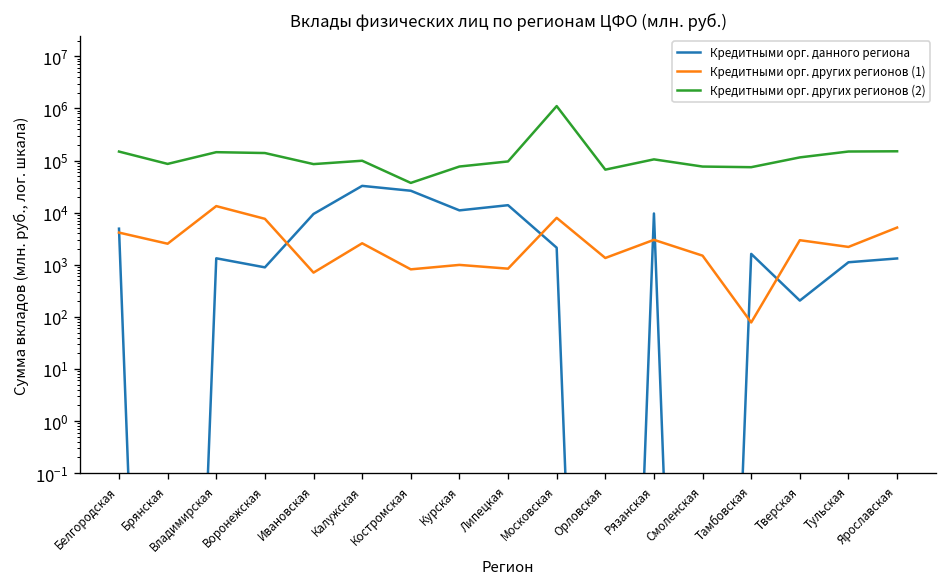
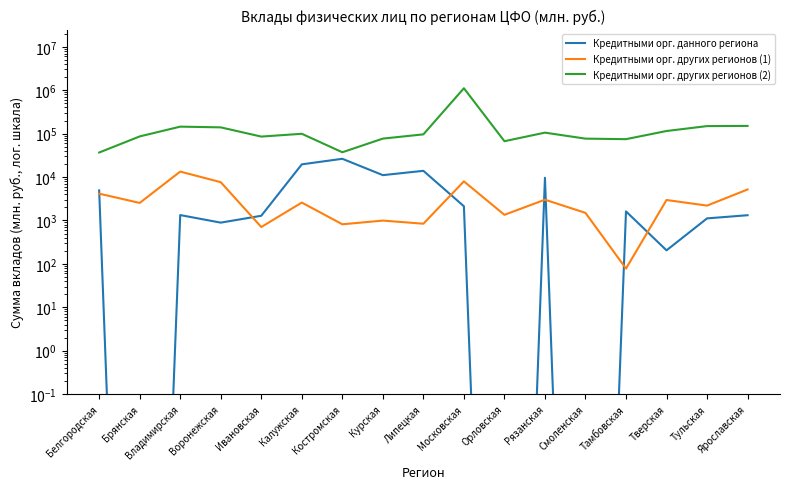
  {
    "Кредитными орг. данного региона": {
      "Белгородская": 5000,
      "Владимирская": 1300,
      "Воронежская": 900,
-     "Ивановская": 9000,
-     "Калужская": 30000,
+     "Ивановская": 1300,
+     "Калужская": 20000,
      "Костромская": 30000,
      "Курская": 11000,
      "Липецкая": 14000,
      "Московская": 2000,
      "Рязанская": 10000,
      "Тамбовская": 1600,
      "Тверская": 200,
      "Тульская": 1100,
      "Ярославская": 1300
    },
    "Кредитными орг. других регионов (1)": {
      "Белгородская": 4000,
      "Брянская": 3000,
      "Владимирская": 13000,
      "Воронежская": 8000,
      "Ивановская": 700,
      "Калужская": 3000,
      "Костромская": 800,
      "Курская": 1000,
      "Липецкая": 800,
      "Московская": 8000,
      "Орловская": 1300,
      "Рязанская": 3000,
      "Смоленская": 1500,
      "Тамбовская": 80,
      "Тверская": 3000,
      "Тульская": 2000,
      "Ярославская": 5000
    },
    "Кредитными орг. других регионов (2)": {
-     "Белгородская": 150000,
+     "Белгородская": 40000,
      "Брянская": 90000,
      "Владимирская": 140000,
      "Воронежская": 140000,
      "Ивановская": 90000,
      "Калужская": 100000,
      "Костромская": 40000,
      "Курская": 80000,
      "Липецкая": 100000,
      "Московская": 1100000,
      "Орловская": 70000,
      "Рязанская": 110000,
      "Смоленская": 80000,
      "Тамбовская": 70000,
      "Тверская": 110000,
      "Тульская": 150000,
      "Ярославская": 150000
    }
  }
